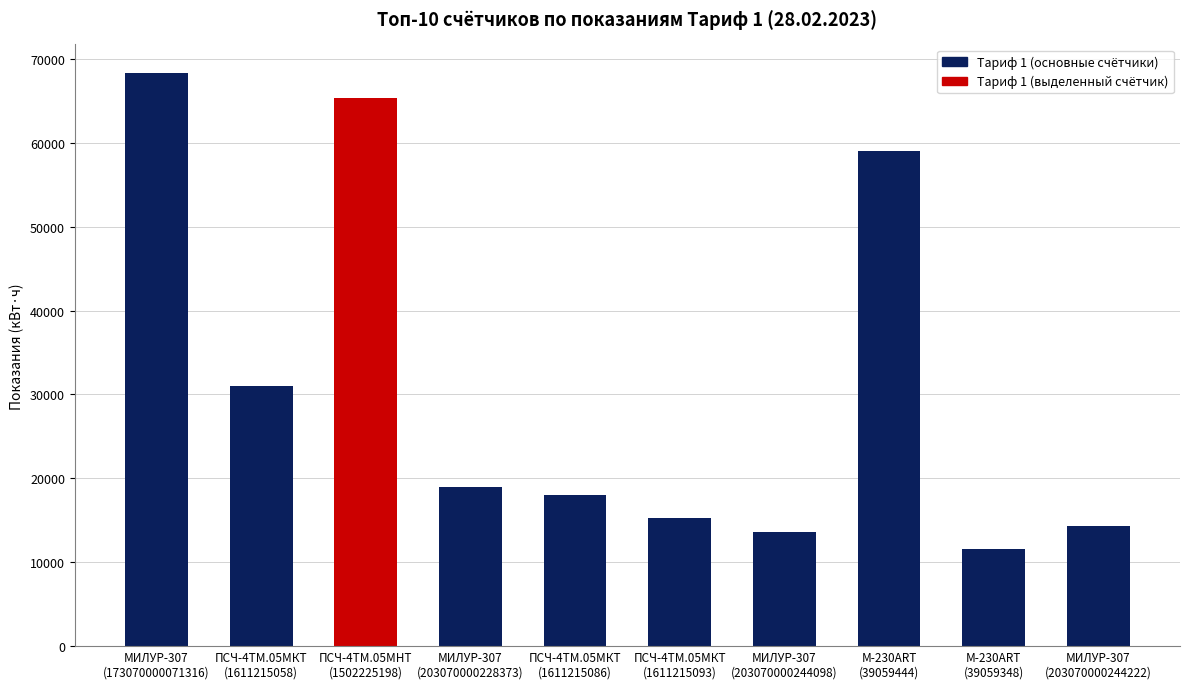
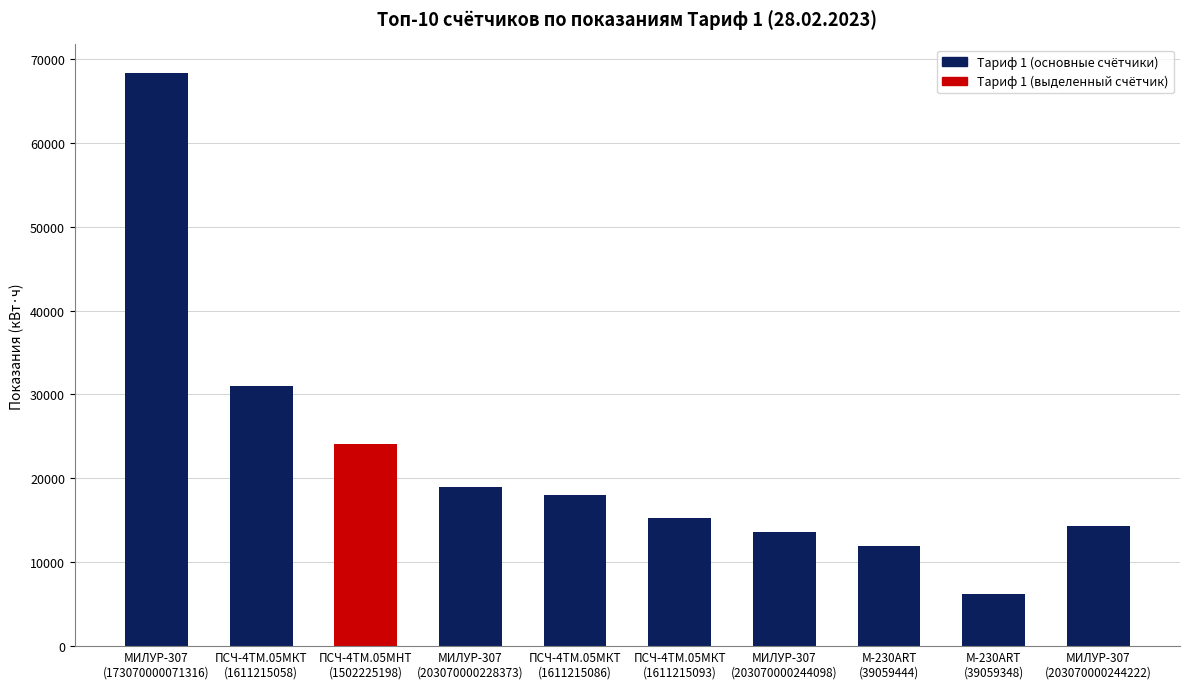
  {
    "МИЛУР-307 (173070000071316)": 68000,
    "ПСЧ-4ТМ.05МКТ (1611215058)": 31000,
-   "ПСЧ-4ТМ.05МНТ (1502225198)": 65000,
+   "ПСЧ-4ТМ.05МНТ (1502225198)": 24000,
    "МИЛУР-307 (203070000228373)": 19000,
    "ПСЧ-4ТМ.05МКТ (1611215086)": 18000,
    "ПСЧ-4ТМ.05МКТ (1611215093)": 15000,
    "МИЛУР-307 (203070000244098)": 14000,
-   "M-230ART (39059444)": 59000,
-   "M-230ART (39059348)": 12000,
+   "M-230ART (39059444)": 12000,
+   "M-230ART (39059348)": 6000,
    "МИЛУР-307 (203070000244222)": 14000
  }
